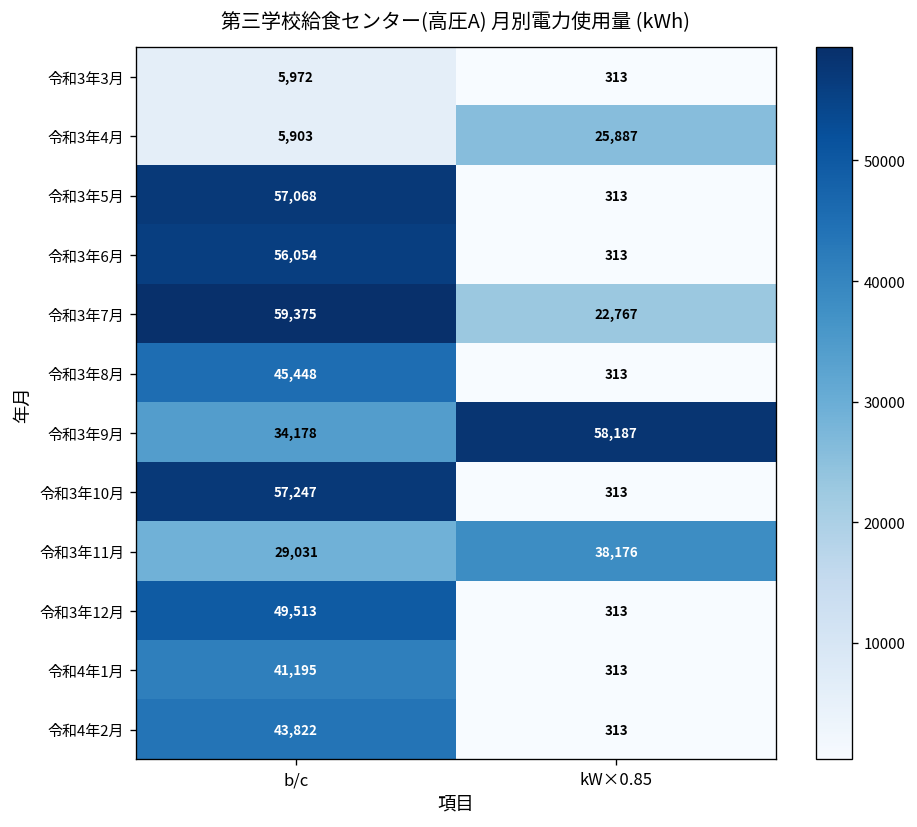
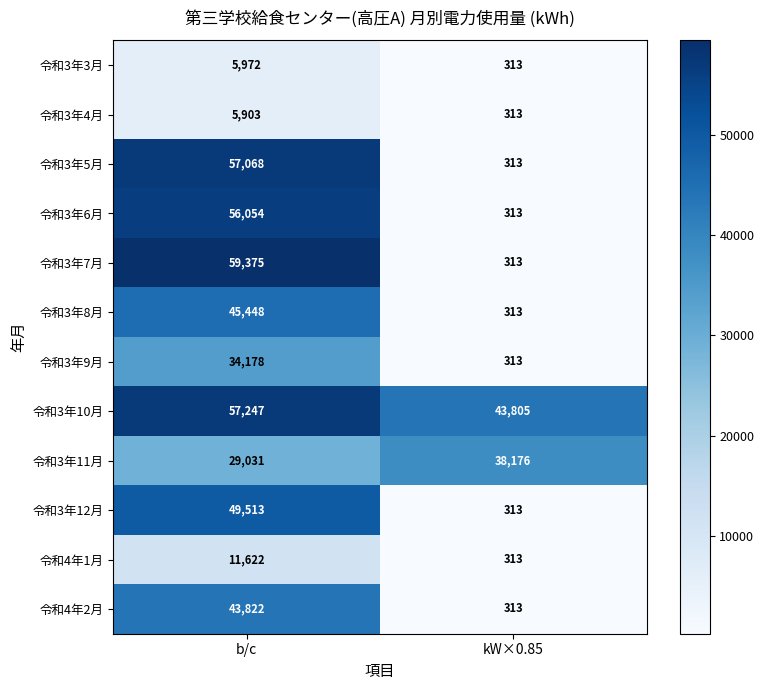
  {
    "令和3年3月": {
      "b/c": "5,972",
      "kW×0.85": "313"
    },
    "令和3年4月": {
      "b/c": "5,903",
-     "kW×0.85": "25,887"
+     "kW×0.85": "313"
    },
    "令和3年5月": {
      "b/c": "57,068",
      "kW×0.85": "313"
    },
    "令和3年6月": {
      "b/c": "56,054",
      "kW×0.85": "313"
    },
    "令和3年7月": {
      "b/c": "59,375",
-     "kW×0.85": "22,767"
+     "kW×0.85": "313"
    },
    "令和3年8月": {
      "b/c": "45,448",
      "kW×0.85": "313"
    },
    "令和3年9月": {
      "b/c": "34,178",
-     "kW×0.85": "58,187"
+     "kW×0.85": "313"
    },
    "令和3年10月": {
      "b/c": "57,247",
-     "kW×0.85": "313"
+     "kW×0.85": "43,805"
    },
    "令和3年11月": {
      "b/c": "29,031",
      "kW×0.85": "38,176"
    },
    "令和3年12月": {
      "b/c": "49,513",
      "kW×0.85": "313"
    },
    "令和4年1月": {
-     "b/c": "41,195",
+     "b/c": "11,622",
      "kW×0.85": "313"
    },
    "令和4年2月": {
      "b/c": "43,822",
      "kW×0.85": "313"
    }
  }
